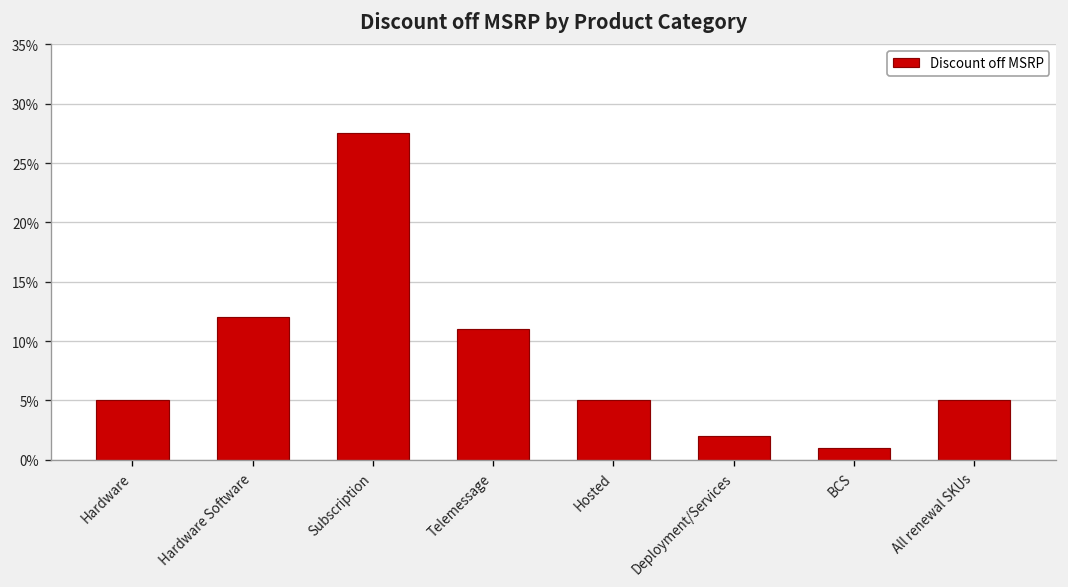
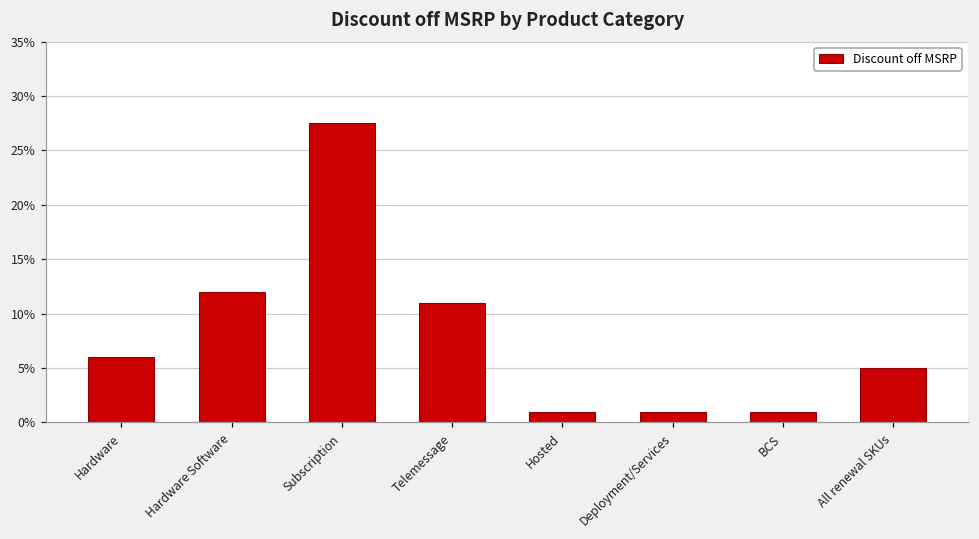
  {
-   "Hardware": "5%",
+   "Hardware": "6%",
    "Hardware Software": "12%",
    "Subscription": "28%",
    "Telemessage": "11%",
-   "Hosted": "5%",
-   "Deployment/Services": "2%",
+   "Hosted": "1%",
+   "Deployment/Services": "1%",
    "BCS": "1%",
    "All renewal SKUs": "5%"
  }
